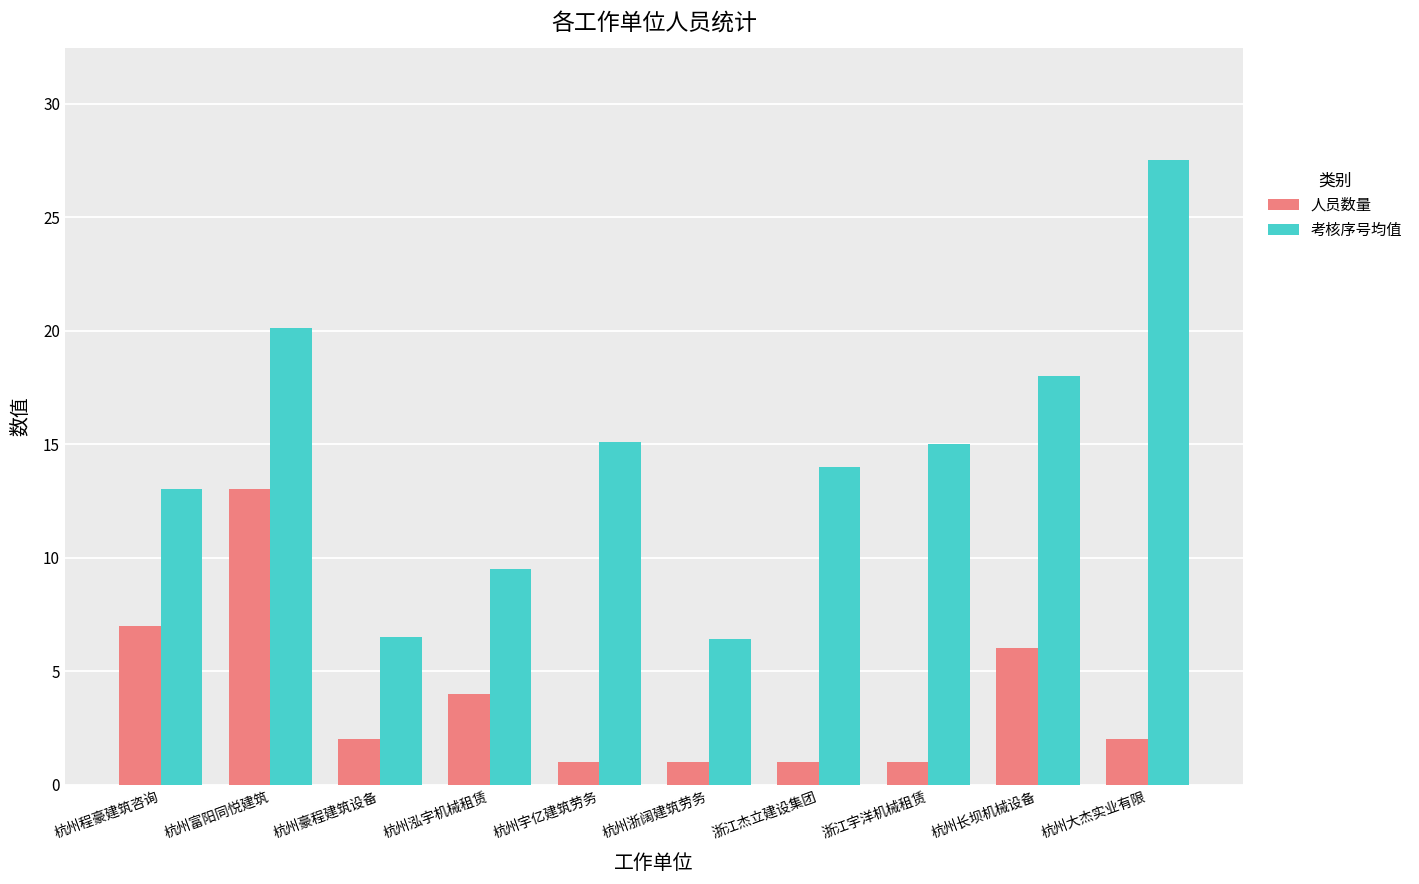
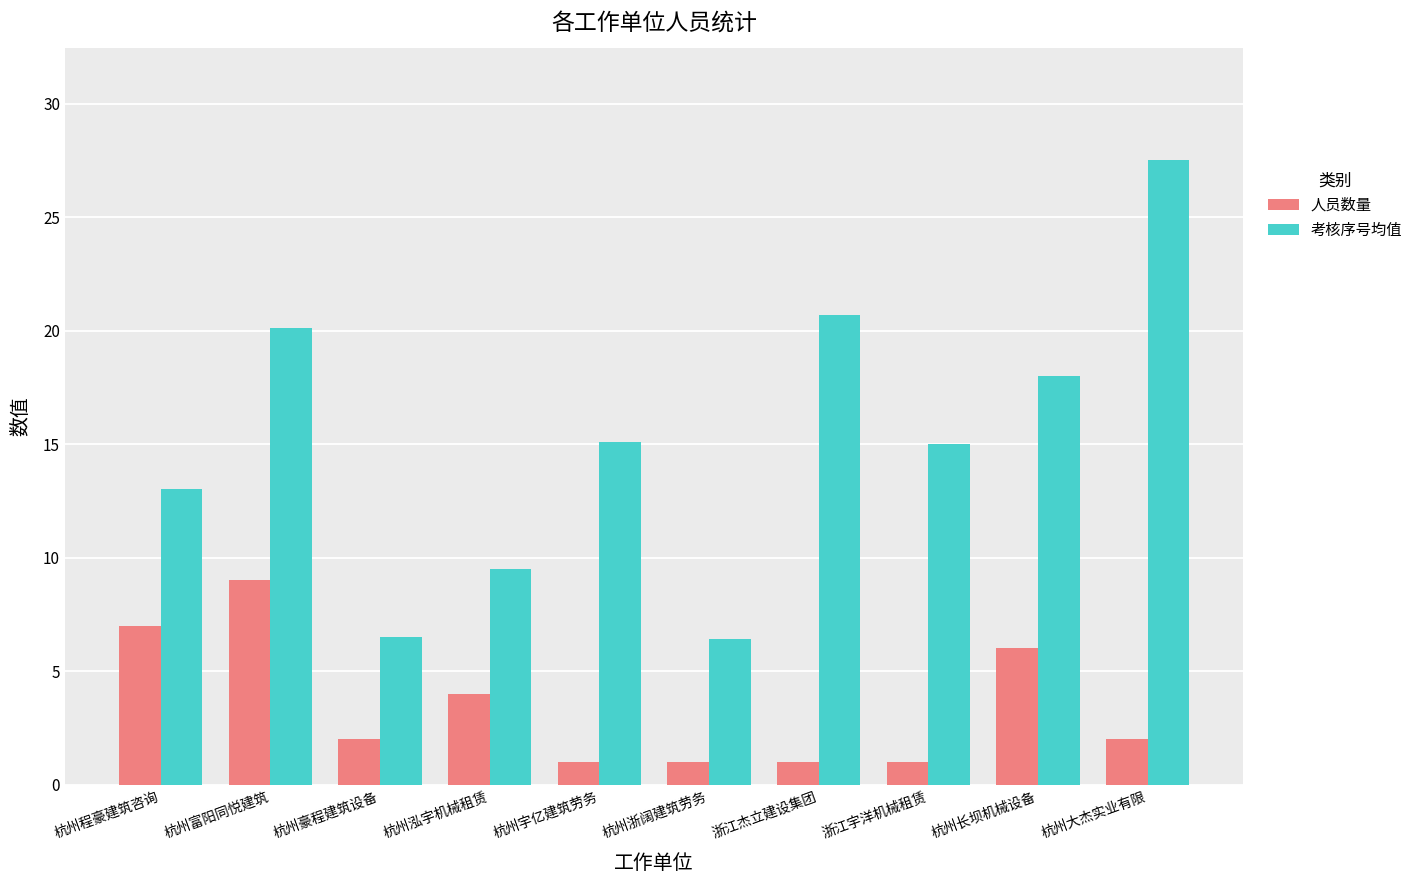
  {
    "人员数量": {
      "杭州程豪建筑咨询": 7,
-     "杭州富阳同悦建筑": 13,
+     "杭州富阳同悦建筑": 9,
      "杭州豪程建筑设备": 2,
      "杭州泓宇机械租赁": 4,
      "杭州宇亿建筑劳务": 1,
      "杭州浙阔建筑劳务": 1,
      "浙江杰立建设集团": 1,
      "浙江宇洋机械租赁": 1,
      "杭州长坝机械设备": 6,
      "杭州大杰实业有限": 2
    },
    "考核序号均值": {
      "杭州程豪建筑咨询": 13.0,
      "杭州富阳同悦建筑": 20.1,
      "杭州豪程建筑设备": 6.5,
      "杭州泓宇机械租赁": 9.5,
      "杭州宇亿建筑劳务": 15.1,
      "杭州浙阔建筑劳务": 6.4,
-     "浙江杰立建设集团": 14.0,
+     "浙江杰立建设集团": 20.7,
      "浙江宇洋机械租赁": 15.0,
      "杭州长坝机械设备": 18.0,
      "杭州大杰实业有限": 27.5
    }
  }
